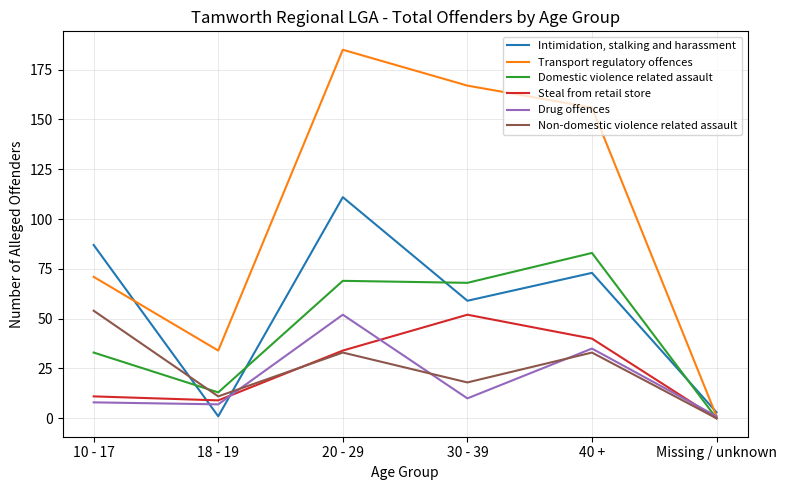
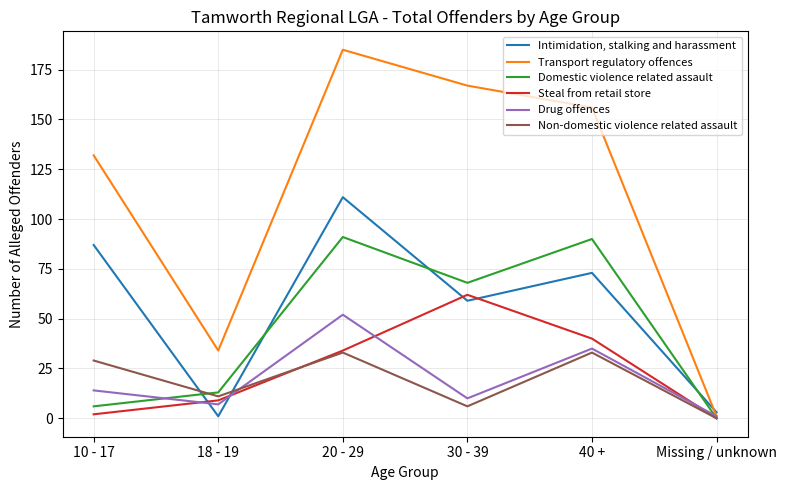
  {
    "Intimidation, stalking and harassment": {
      "10 - 17": 87,
      "18 - 19": 1,
      "20 - 29": 111,
      "30 - 39": 59,
      "40 +": 73,
      "Missing / unknown": 3
    },
    "Transport regulatory offences": {
-     "10 - 17": 71,
+     "10 - 17": 132,
      "18 - 19": 34,
      "20 - 29": 185,
      "30 - 39": 167
    },
    "Domestic violence related assault": {
-     "10 - 17": 33,
+     "10 - 17": 6,
      "18 - 19": 13,
-     "20 - 29": 69,
+     "20 - 29": 91,
      "30 - 39": 68,
-     "40 +": 83
+     "40 +": 90
    },
    "Steal from retail store": {
-     "10 - 17": 11,
+     "10 - 17": 2,
      "18 - 19": 9,
-     "30 - 39": 52,
+     "30 - 39": 62,
      "40 +": 40
    },
    "Drug offences": {
-     "10 - 17": 8,
+     "10 - 17": 14,
      "18 - 19": 7,
      "20 - 29": 52,
      "30 - 39": 10,
      "40 +": 35
    },
    "Non-domestic violence related assault": {
-     "10 - 17": 54,
+     "10 - 17": 29,
      "18 - 19": 11,
-     "30 - 39": 18,
+     "30 - 39": 6,
      "40 +": 33
    }
  }
